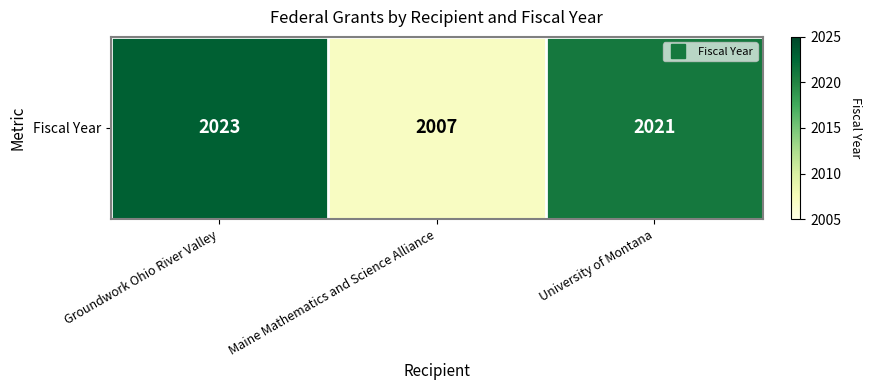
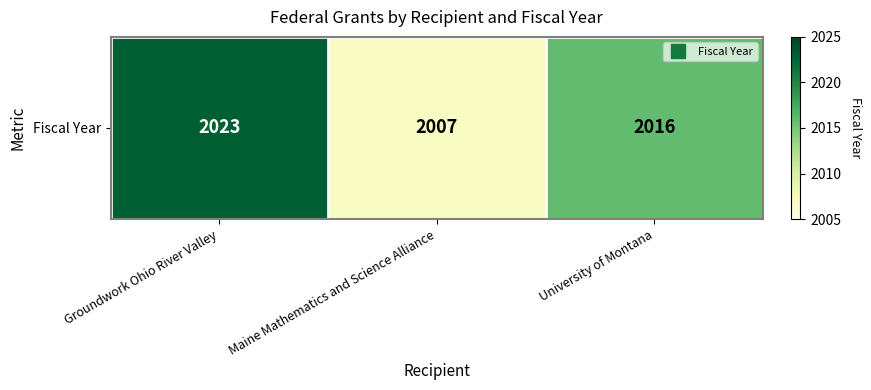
  {
    "Fiscal Year": {
      "Groundwork Ohio River Valley": 2023,
      "Maine Mathematics and Science Alliance": 2007,
-     "University of Montana": 2021
+     "University of Montana": 2016
    }
  }
